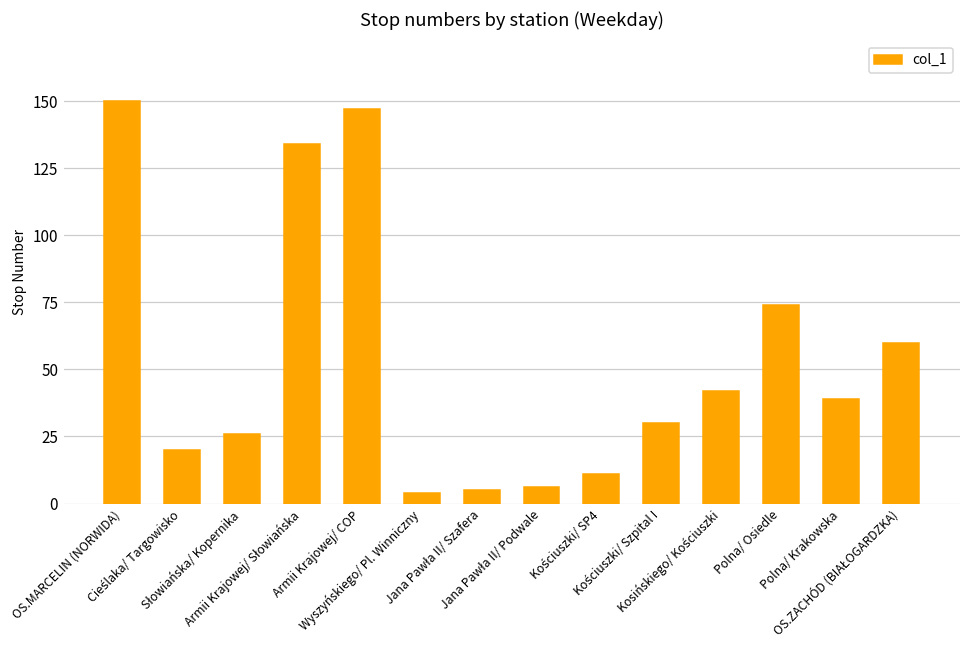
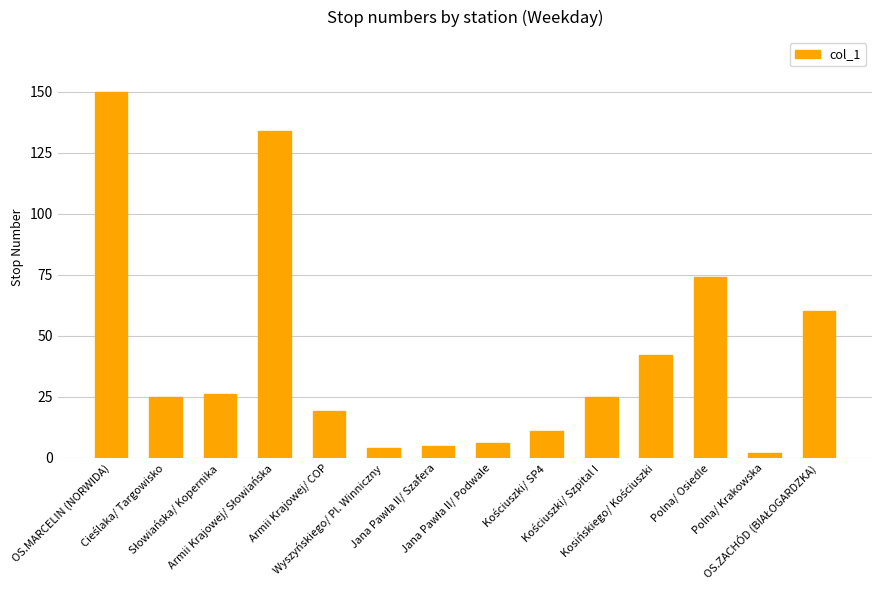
  {
    "OS.MARCELIN (NORWIDA)": 150,
-   "Cieślaka/ Targowisko": 20,
+   "Cieślaka/ Targowisko": 25,
    "Słowiańska/ Kopernika": 26,
    "Armii Krajowej/ Słowiańska": 134,
-   "Armii Krajowej/ COP": 147,
+   "Armii Krajowej/ COP": 19,
    "Wyszyńskiego/ Pl. Winniczny": 4,
    "Jana Pawła II/ Szafera": 5,
    "Jana Pawła II/ Podwale": 6,
    "Kościuszki/ SP4": 11,
-   "Kościuszki/ Szpital I": 30,
+   "Kościuszki/ Szpital I": 25,
    "Kosińskiego/ Kościuszki": 42,
    "Polna/ Osiedle": 74,
-   "Polna/ Krakowska": 39,
+   "Polna/ Krakowska": 2,
    "OS.ZACHÓD (BIAŁOGARDZKA)": 60
  }
